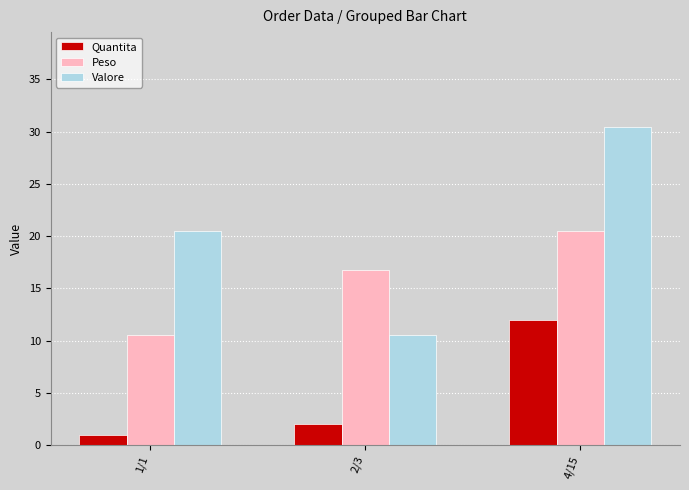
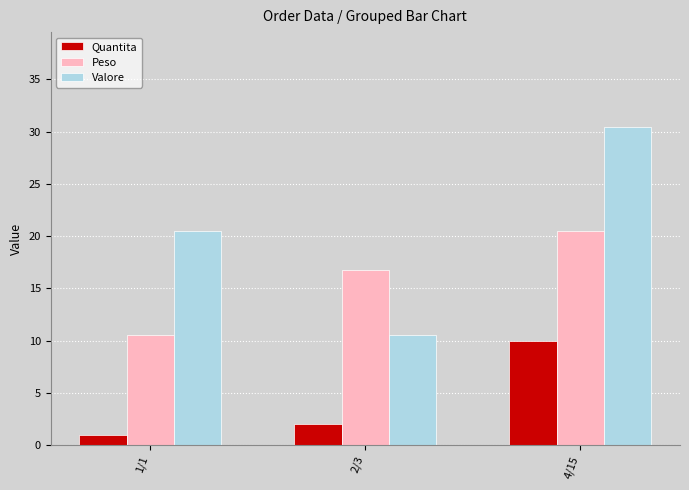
  {
    "Quantita": {
      "1/1": 1,
      "2/3": 2,
-     "4/15": 12
+     "4/15": 10
    },
    "Peso": {
      "1/1": 10.5,
      "2/3": 17,
      "4/15": 20.5
    },
    "Valore": {
      "1/1": 20.5,
      "2/3": 10.5,
      "4/15": 30.4
    }
  }
